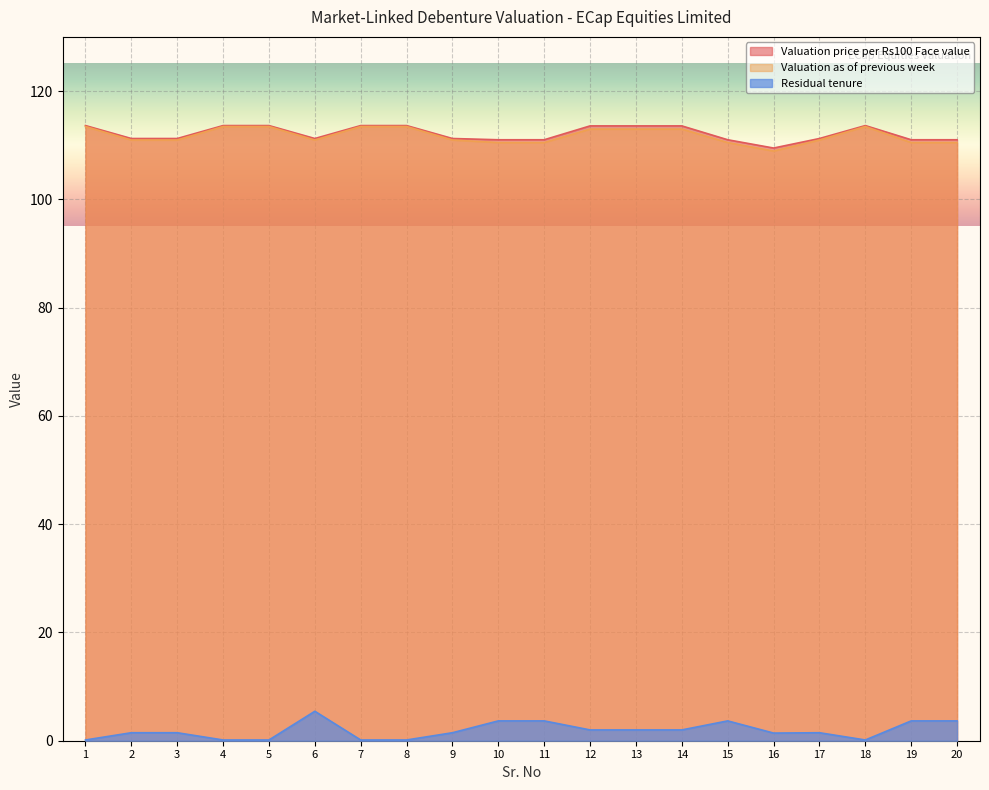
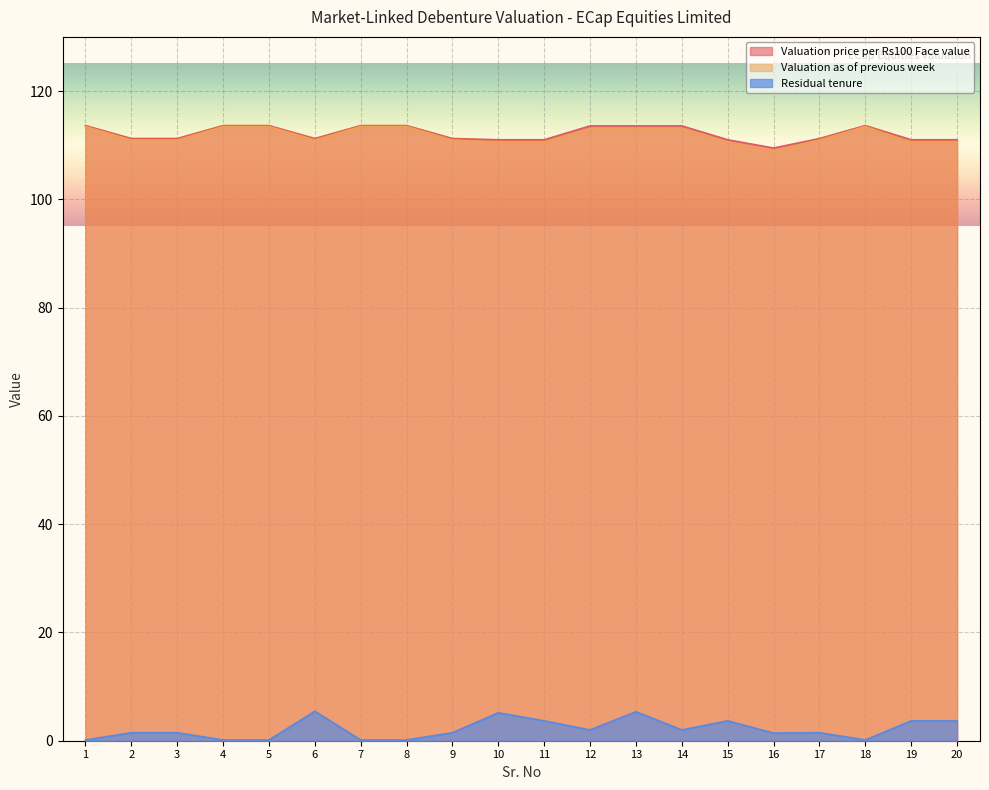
  {
    "Valuation price per Rs100 Face value": {
      "10": 111,
      "11": 111,
      "12": 114,
      "13": 114,
      "14": 114,
      "15": 111,
      "16": 109,
      "19": 111,
      "20": 111
    },
    "Valuation as of previous week": {
      "10": 110,
      "11": 110,
      "12": 113,
      "13": 113,
      "14": 113,
      "15": 110,
      "16": 109,
      "19": 110,
      "20": 110
    },
    "Residual tenure": {
      "1": 0,
      "2": 1,
      "3": 1,
      "4": 0,
      "5": 0,
      "6": 5,
      "7": 0,
      "8": 0,
      "9": 1,
-     "10": 4,
+     "10": 5,
      "11": 4,
      "12": 2,
-     "13": 2,
+     "13": 5,
      "14": 2,
      "15": 4,
      "16": 1,
      "17": 1,
      "18": 0,
      "19": 4,
      "20": 4
    }
  }
